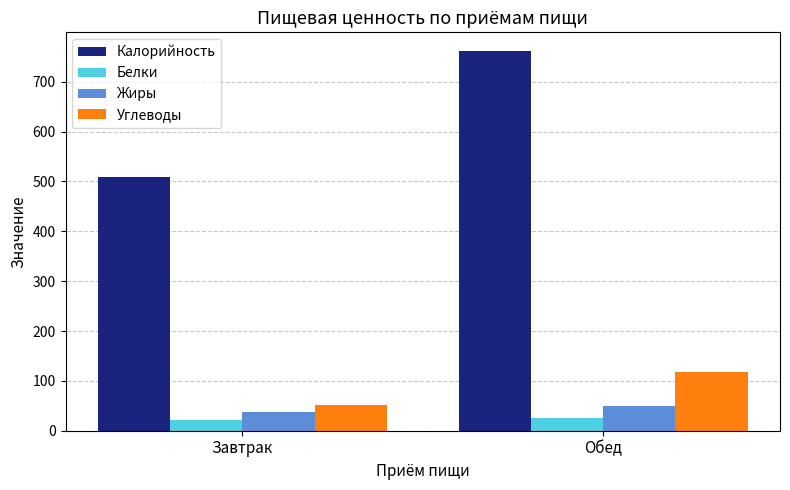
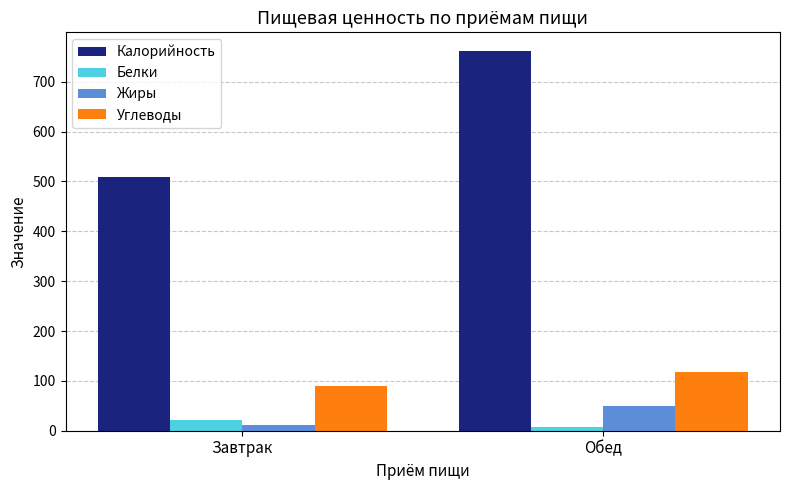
  {
    "Калорийность": {
      "Завтрак": 510,
      "Обед": 760
    },
    "Белки": {
      "Завтрак": 20,
-     "Обед": 30
+     "Обед": 10
    },
    "Жиры": {
-     "Завтрак": 40,
+     "Завтрак": 10,
      "Обед": 50
    },
    "Углеводы": {
-     "Завтрак": 50,
+     "Завтрак": 90,
      "Обед": 120
    }
  }
